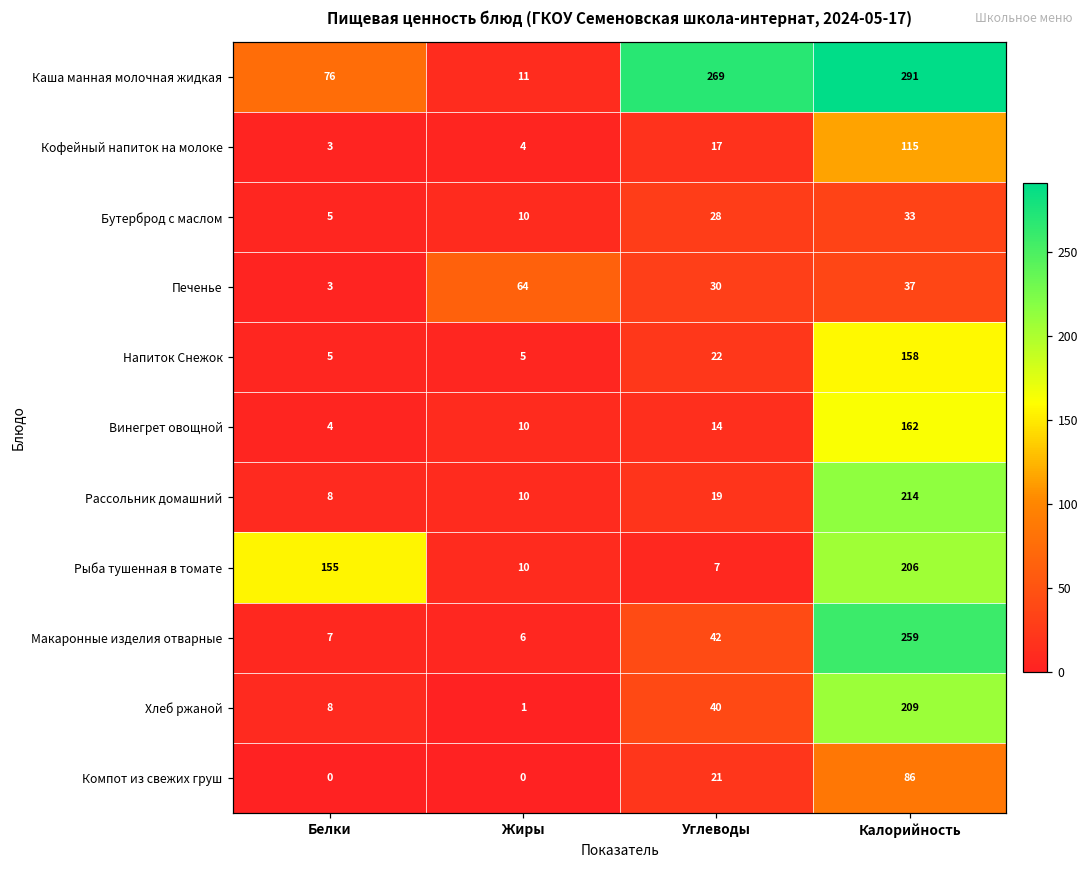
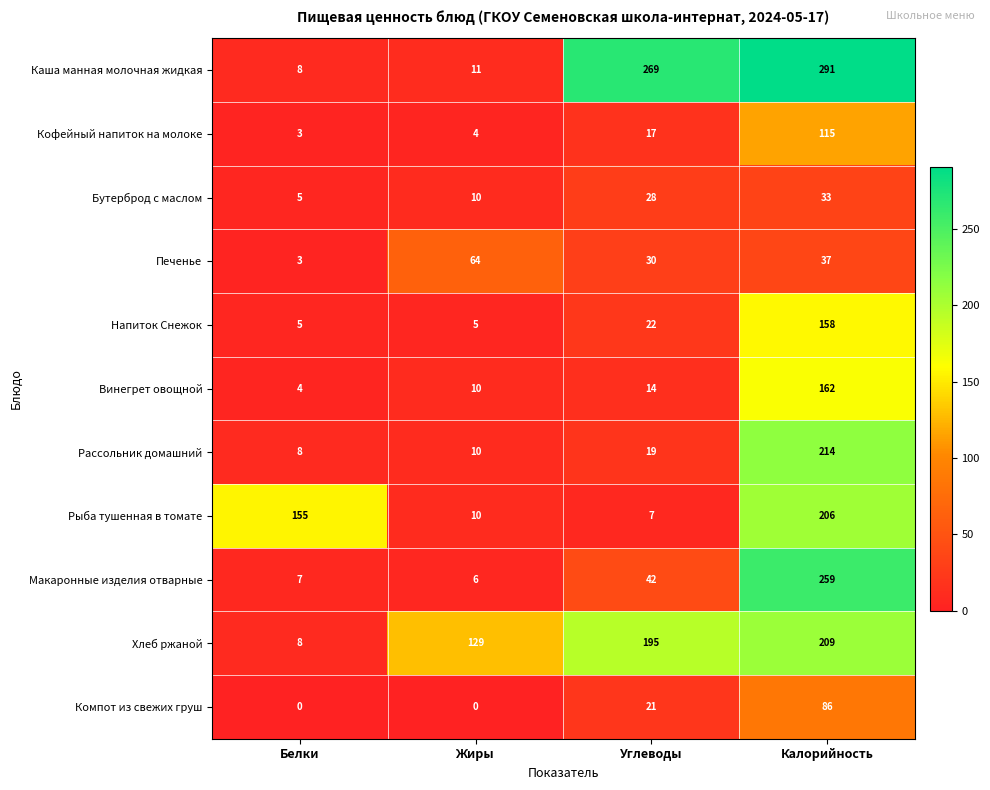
  {
    "Каша манная молочная жидкая": {
-     "Белки": 76,
+     "Белки": 8,
      "Жиры": 11,
      "Углеводы": 269,
      "Калорийность": 291
    },
    "Кофейный напиток на молоке": {
      "Белки": 3,
      "Жиры": 4,
      "Углеводы": 17,
      "Калорийность": 115
    },
    "Бутерброд с маслом": {
      "Белки": 5,
      "Жиры": 10,
      "Углеводы": 28,
      "Калорийность": 33
    },
    "Печенье": {
      "Белки": 3,
      "Жиры": 64,
      "Углеводы": 30,
      "Калорийность": 37
    },
    "Напиток Снежок": {
      "Белки": 5,
      "Жиры": 5,
      "Углеводы": 22,
      "Калорийность": 158
    },
    "Винегрет овощной": {
      "Белки": 4,
      "Жиры": 10,
      "Углеводы": 14,
      "Калорийность": 162
    },
    "Рассольник домашний": {
      "Белки": 8,
      "Жиры": 10,
      "Углеводы": 19,
      "Калорийность": 214
    },
    "Рыба тушенная в томате": {
      "Белки": 155,
      "Жиры": 10,
      "Углеводы": 7,
      "Калорийность": 206
    },
    "Макаронные изделия отварные": {
      "Белки": 7,
      "Жиры": 6,
      "Углеводы": 42,
      "Калорийность": 259
    },
    "Хлеб ржаной": {
      "Белки": 8,
-     "Жиры": 1,
-     "Углеводы": 40,
+     "Жиры": 129,
+     "Углеводы": 195,
      "Калорийность": 209
    },
    "Компот из свежих груш": {
      "Белки": 0,
      "Жиры": 0,
      "Углеводы": 21,
      "Калорийность": 86
    }
  }
